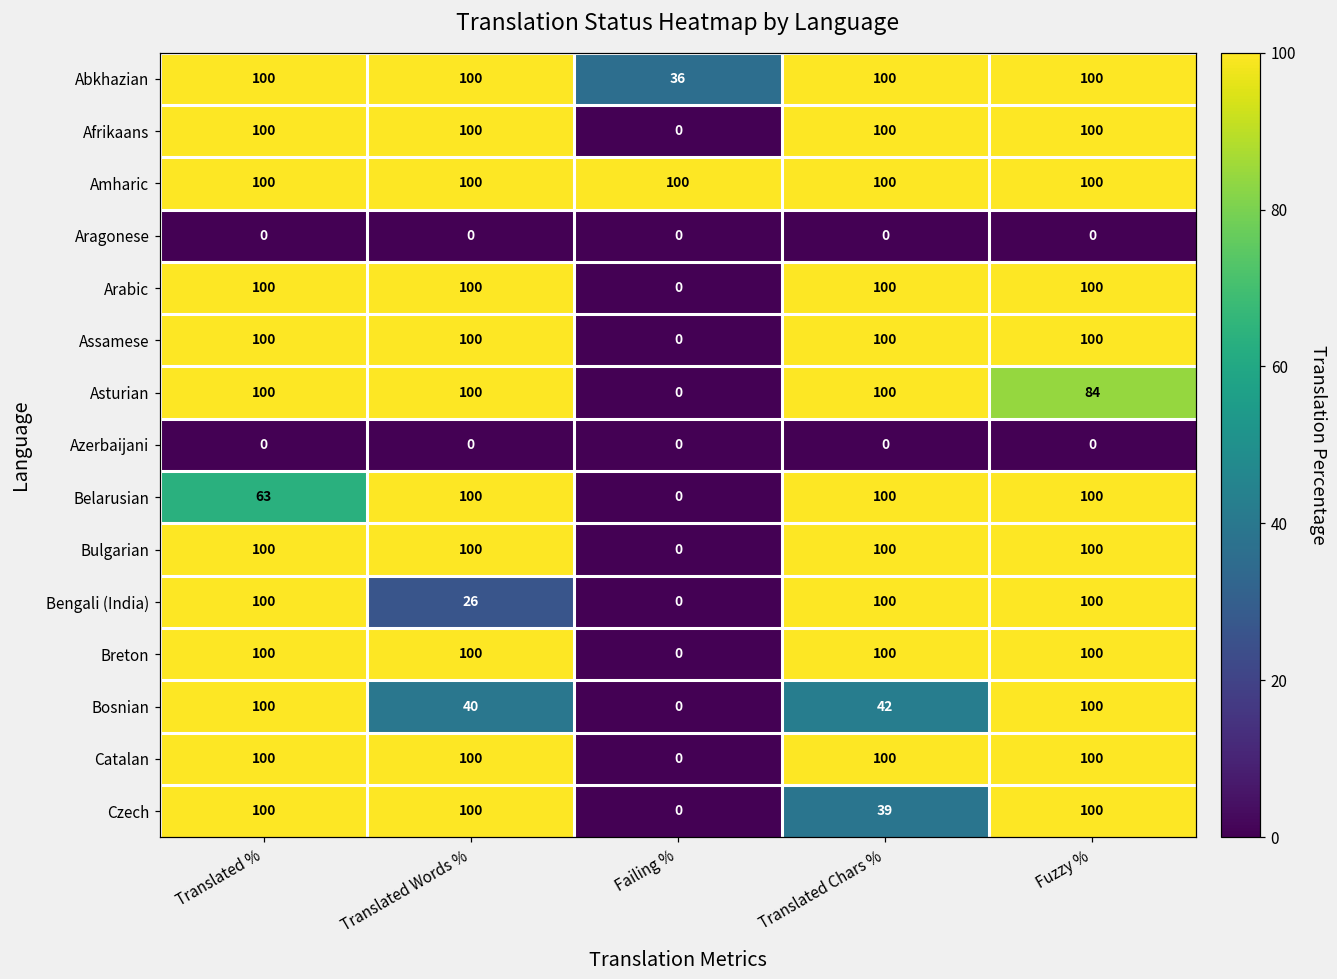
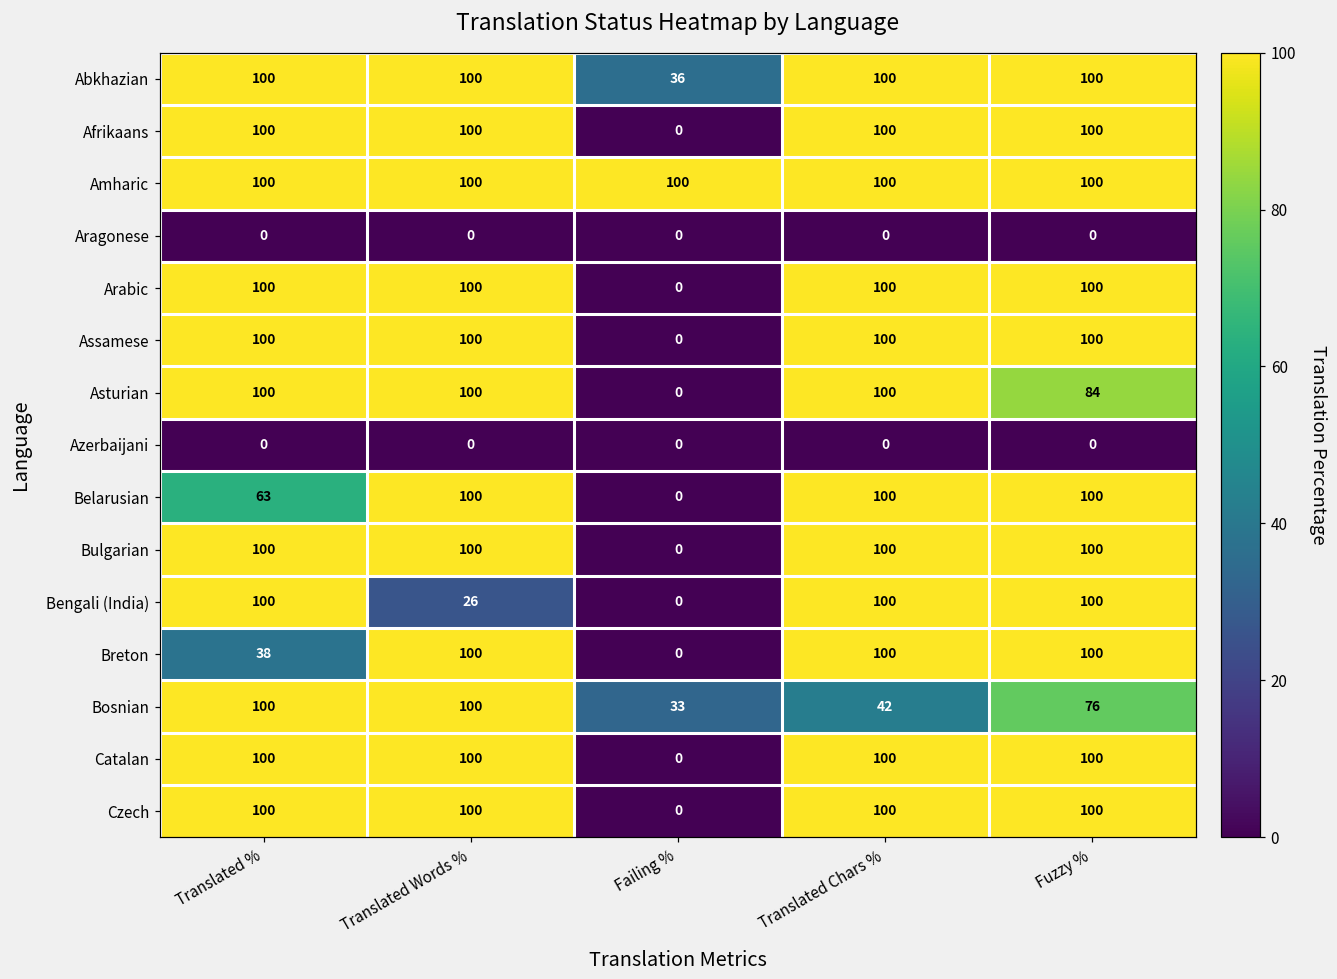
  {
    "Abkhazian": {
      "Translated %": 100,
      "Translated Words %": 100,
      "Failing %": 36,
      "Translated Chars %": 100,
      "Fuzzy %": 100
    },
    "Afrikaans": {
      "Translated %": 100,
      "Translated Words %": 100,
      "Failing %": 0,
      "Translated Chars %": 100,
      "Fuzzy %": 100
    },
    "Amharic": {
      "Translated %": 100,
      "Translated Words %": 100,
      "Failing %": 100,
      "Translated Chars %": 100,
      "Fuzzy %": 100
    },
    "Aragonese": {
      "Translated %": 0,
      "Translated Words %": 0,
      "Failing %": 0,
      "Translated Chars %": 0,
      "Fuzzy %": 0
    },
    "Arabic": {
      "Translated %": 100,
      "Translated Words %": 100,
      "Failing %": 0,
      "Translated Chars %": 100,
      "Fuzzy %": 100
    },
    "Assamese": {
      "Translated %": 100,
      "Translated Words %": 100,
      "Failing %": 0,
      "Translated Chars %": 100,
      "Fuzzy %": 100
    },
    "Asturian": {
      "Translated %": 100,
      "Translated Words %": 100,
      "Failing %": 0,
      "Translated Chars %": 100,
      "Fuzzy %": 84
    },
    "Azerbaijani": {
      "Translated %": 0,
      "Translated Words %": 0,
      "Failing %": 0,
      "Translated Chars %": 0,
      "Fuzzy %": 0
    },
    "Belarusian": {
      "Translated %": 63,
      "Translated Words %": 100,
      "Failing %": 0,
      "Translated Chars %": 100,
      "Fuzzy %": 100
    },
    "Bulgarian": {
      "Translated %": 100,
      "Translated Words %": 100,
      "Failing %": 0,
      "Translated Chars %": 100,
      "Fuzzy %": 100
    },
    "Bengali (India)": {
      "Translated %": 100,
      "Translated Words %": 26,
      "Failing %": 0,
      "Translated Chars %": 100,
      "Fuzzy %": 100
    },
    "Breton": {
-     "Translated %": 100,
+     "Translated %": 38,
      "Translated Words %": 100,
      "Failing %": 0,
      "Translated Chars %": 100,
      "Fuzzy %": 100
    },
    "Bosnian": {
      "Translated %": 100,
-     "Translated Words %": 40,
-     "Failing %": 0,
+     "Translated Words %": 100,
+     "Failing %": 33,
      "Translated Chars %": 42,
-     "Fuzzy %": 100
+     "Fuzzy %": 76
    },
    "Catalan": {
      "Translated %": 100,
      "Translated Words %": 100,
      "Failing %": 0,
      "Translated Chars %": 100,
      "Fuzzy %": 100
    },
    "Czech": {
      "Translated %": 100,
      "Translated Words %": 100,
      "Failing %": 0,
-     "Translated Chars %": 39,
+     "Translated Chars %": 100,
      "Fuzzy %": 100
    }
  }
